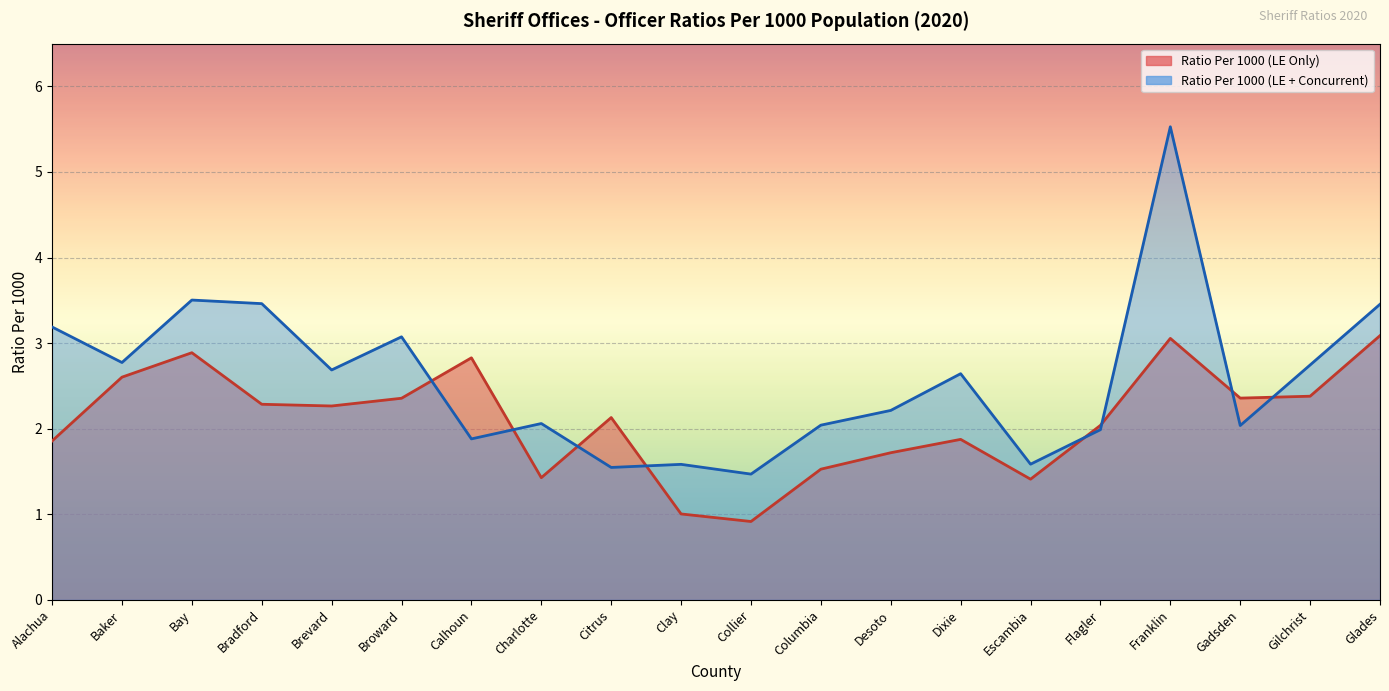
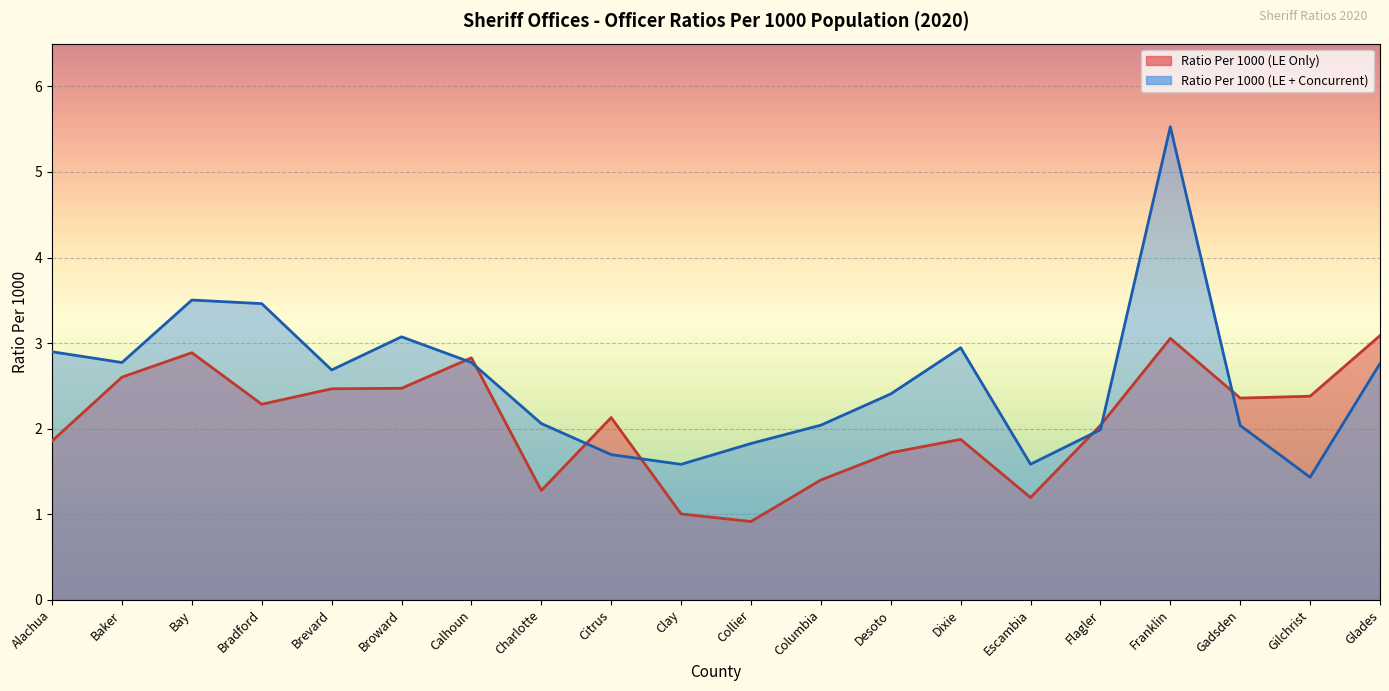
  {
    "Ratio Per 1000 (LE Only)": {
      "Alachua": 1.9,
      "Baker": 2.6,
      "Bay": 2.9,
      "Bradford": 2.3,
-     "Brevard": 2.3,
-     "Broward": 2.4,
+     "Brevard": 2.5,
+     "Broward": 2.5,
      "Calhoun": 2.8,
-     "Charlotte": 1.4,
+     "Charlotte": 1.3,
      "Citrus": 2.1,
      "Clay": 1.0,
      "Collier": 0.9,
-     "Columbia": 1.5,
+     "Columbia": 1.4,
      "Desoto": 1.7,
      "Dixie": 1.9,
-     "Escambia": 1.4,
+     "Escambia": 1.2,
      "Flagler": 2.0,
      "Franklin": 3.1,
      "Gadsden": 2.4,
      "Gilchrist": 2.4,
      "Glades": 3.1
    },
    "Ratio Per 1000 (LE + Concurrent)": {
-     "Alachua": 3.2,
+     "Alachua": 2.9,
      "Baker": 2.8,
      "Bay": 3.5,
      "Bradford": 3.5,
      "Brevard": 2.7,
      "Broward": 3.1,
-     "Calhoun": 1.9,
+     "Calhoun": 2.8,
      "Charlotte": 2.1,
-     "Citrus": 1.5,
+     "Citrus": 1.7,
      "Clay": 1.6,
-     "Collier": 1.5,
+     "Collier": 1.8,
      "Columbia": 2.0,
-     "Desoto": 2.2,
-     "Dixie": 2.6,
+     "Desoto": 2.4,
+     "Dixie": 2.9,
      "Escambia": 1.6,
      "Flagler": 2.0,
      "Franklin": 5.5,
      "Gadsden": 2.0,
-     "Gilchrist": 2.7,
-     "Glades": 3.5
+     "Gilchrist": 1.4,
+     "Glades": 2.8
    }
  }
